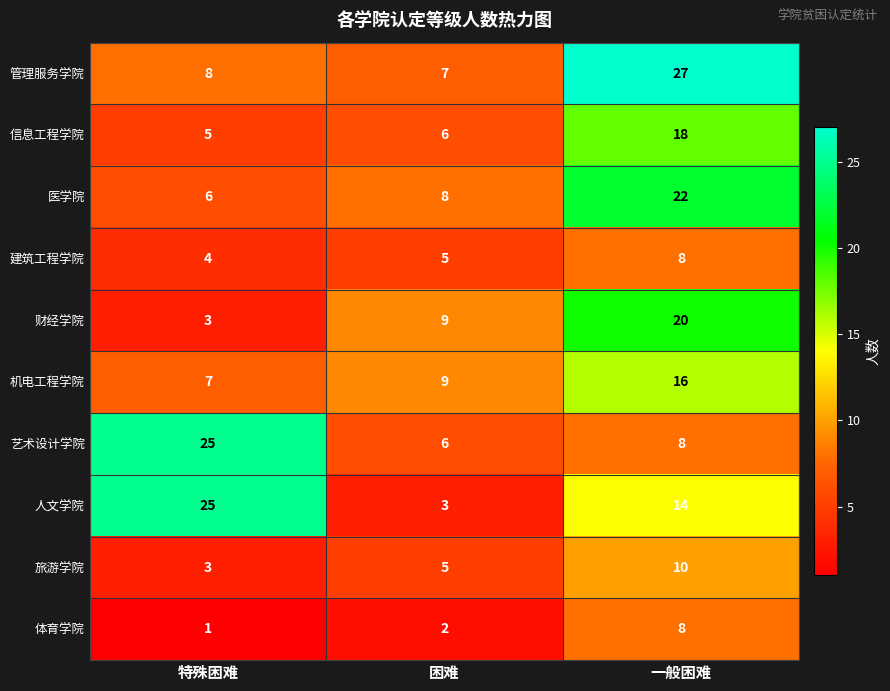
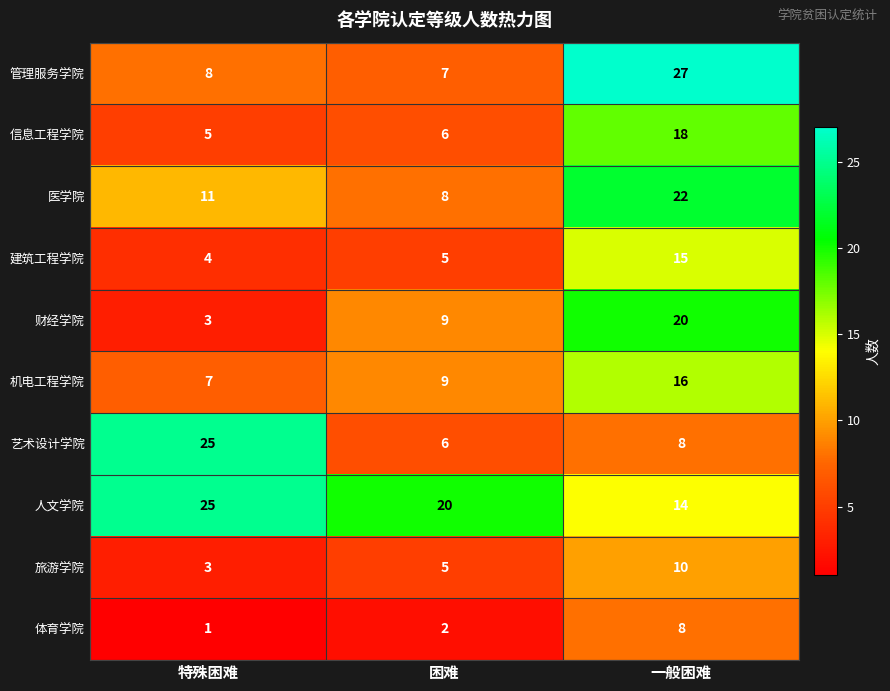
  {
    "管理服务学院": {
      "特殊困难": 8,
      "困难": 7,
      "一般困难": 27
    },
    "信息工程学院": {
      "特殊困难": 5,
      "困难": 6,
      "一般困难": 18
    },
    "医学院": {
-     "特殊困难": 6,
+     "特殊困难": 11,
      "困难": 8,
      "一般困难": 22
    },
    "建筑工程学院": {
      "特殊困难": 4,
      "困难": 5,
-     "一般困难": 8
+     "一般困难": 15
    },
    "财经学院": {
      "特殊困难": 3,
      "困难": 9,
      "一般困难": 20
    },
    "机电工程学院": {
      "特殊困难": 7,
      "困难": 9,
      "一般困难": 16
    },
    "艺术设计学院": {
      "特殊困难": 25,
      "困难": 6,
      "一般困难": 8
    },
    "人文学院": {
      "特殊困难": 25,
-     "困难": 3,
+     "困难": 20,
      "一般困难": 14
    },
    "旅游学院": {
      "特殊困难": 3,
      "困难": 5,
      "一般困难": 10
    },
    "体育学院": {
      "特殊困难": 1,
      "困难": 2,
      "一般困难": 8
    }
  }
